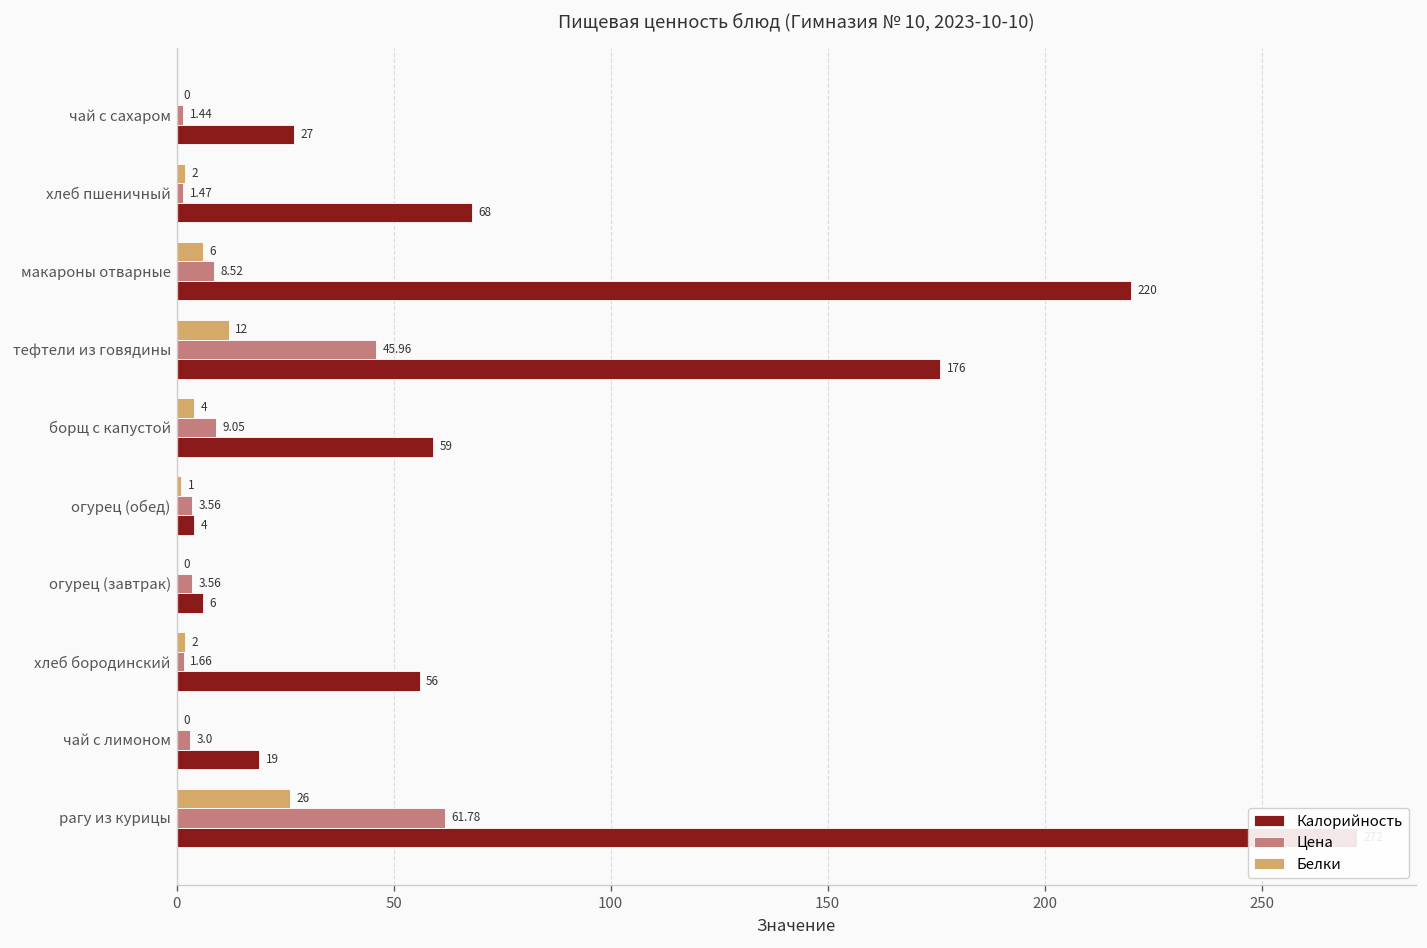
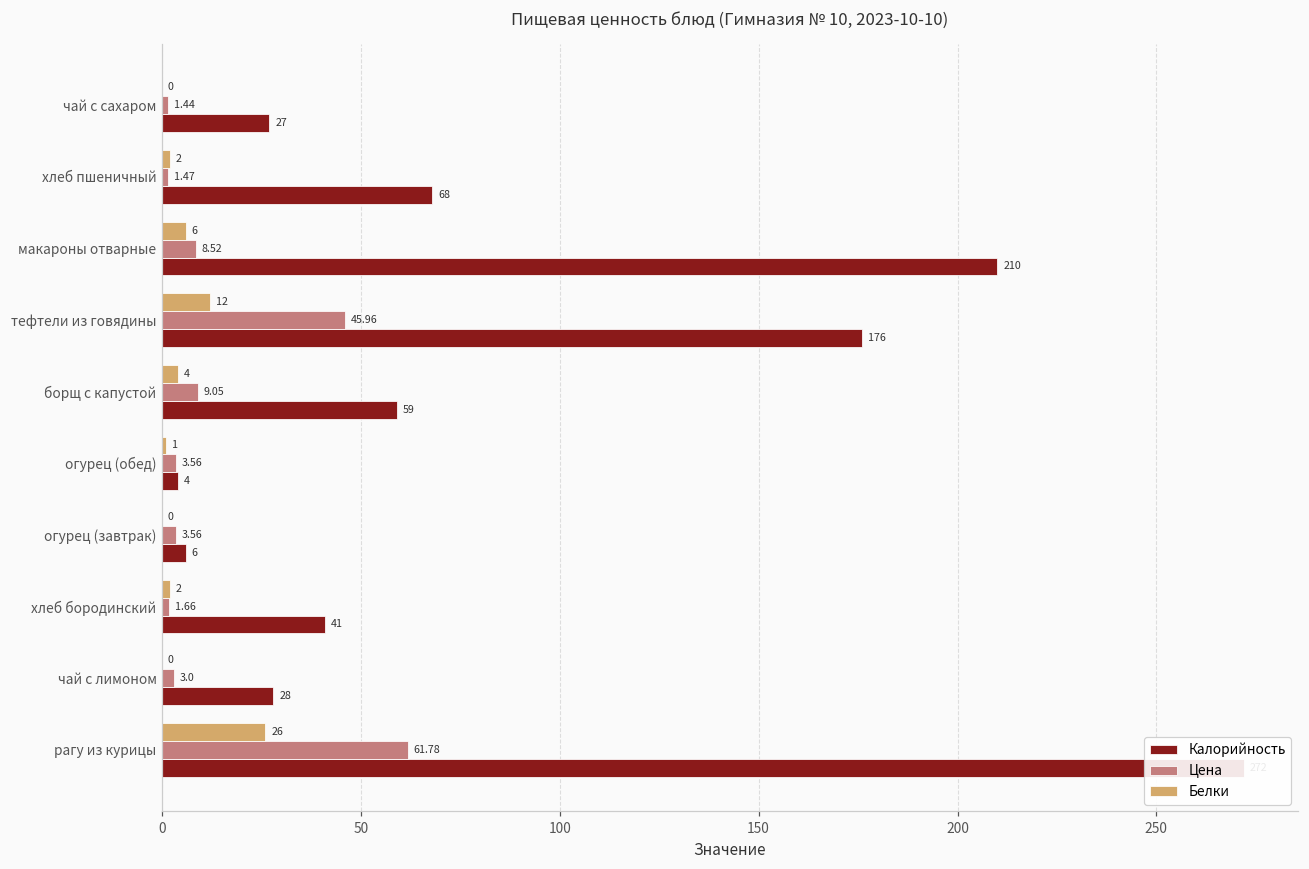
  {
    "Калорийность": {
      "чай с сахаром": 27,
      "хлеб пшеничный": 68,
-     "макароны отварные": 220,
+     "макароны отварные": 210,
      "тефтели из говядины": 176,
      "борщ с капустой": 59,
      "огурец (обед)": 4,
      "огурец (завтрак)": 6,
-     "хлеб бородинский": 56,
-     "чай с лимоном": 19
+     "хлеб бородинский": 41,
+     "чай с лимоном": 28
    }
  }
